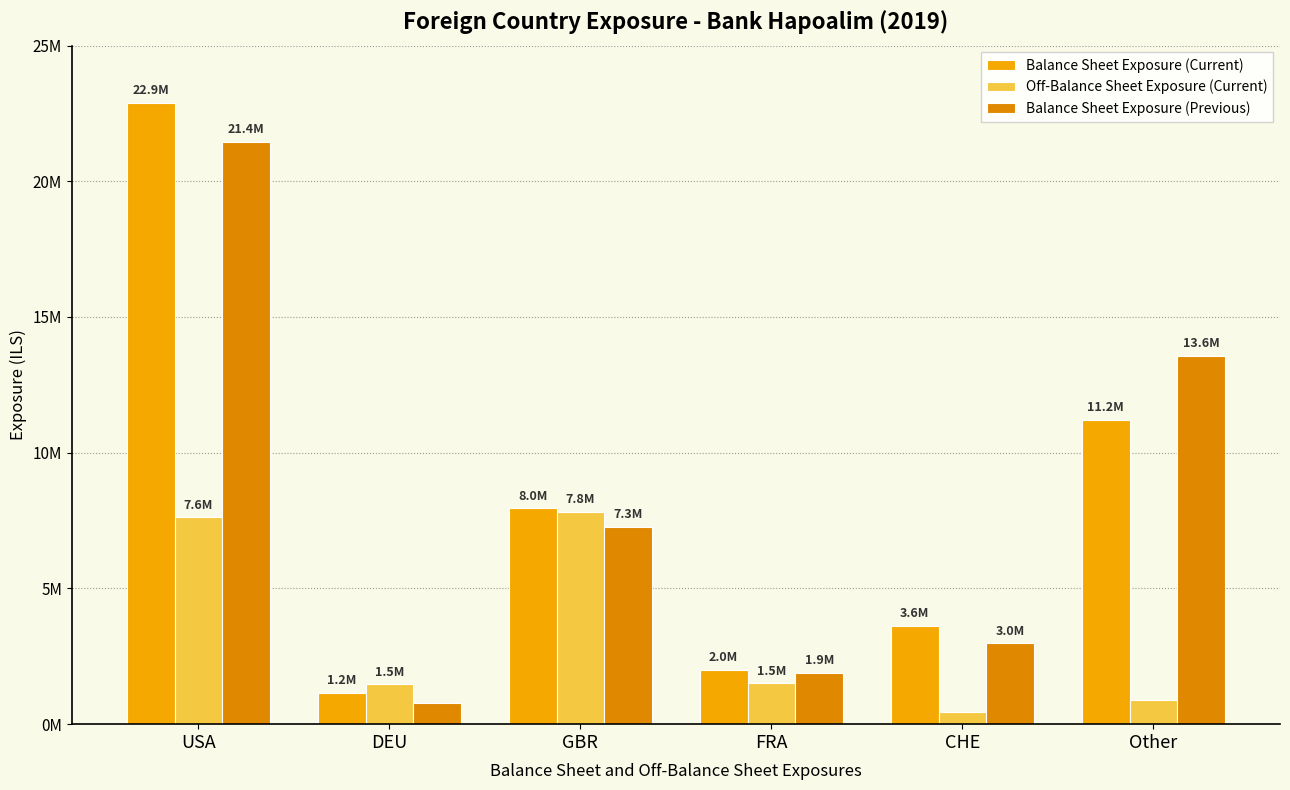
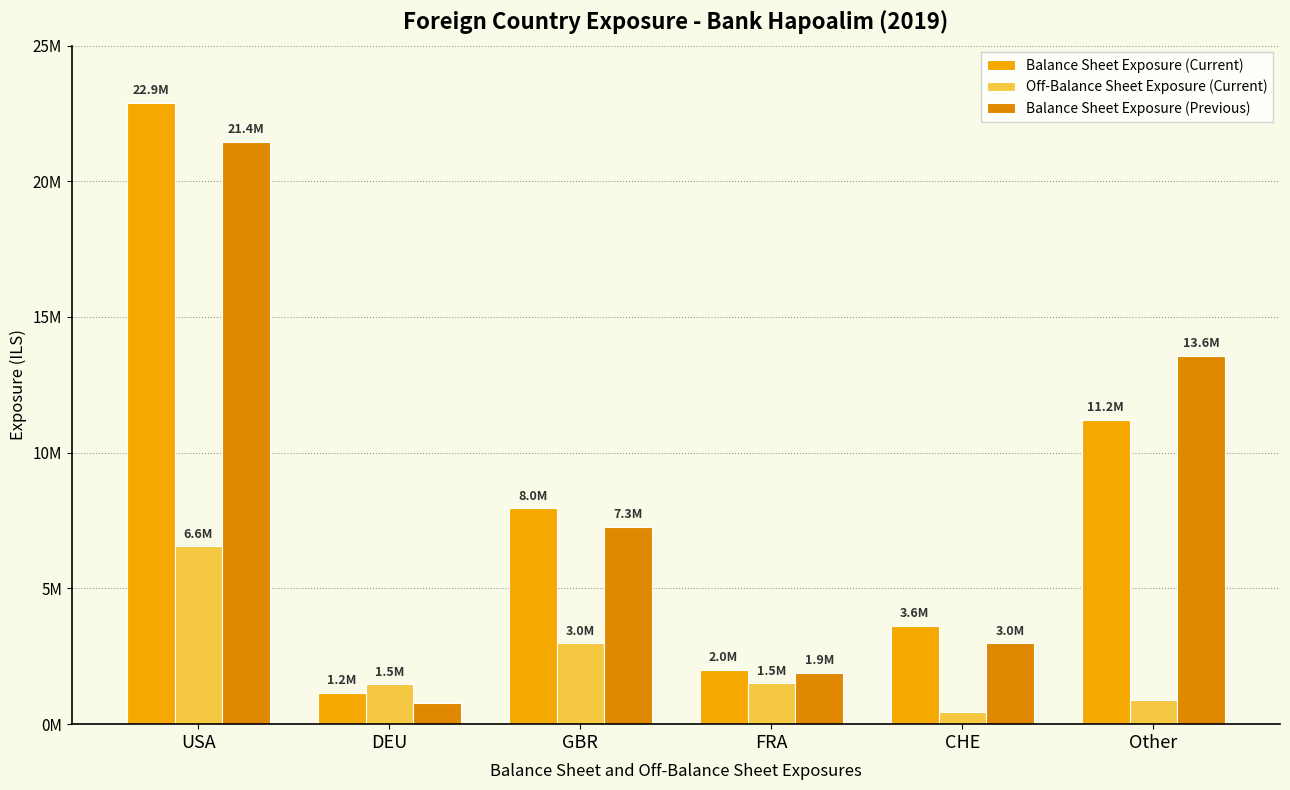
  {
    "Off-Balance Sheet Exposure (Current)": {
-     "USA": "7.6M",
+     "USA": "6.6M",
      "DEU": "1.5M",
-     "GBR": "7.8M",
+     "GBR": "3.0M",
      "FRA": "1.5M"
    }
  }
